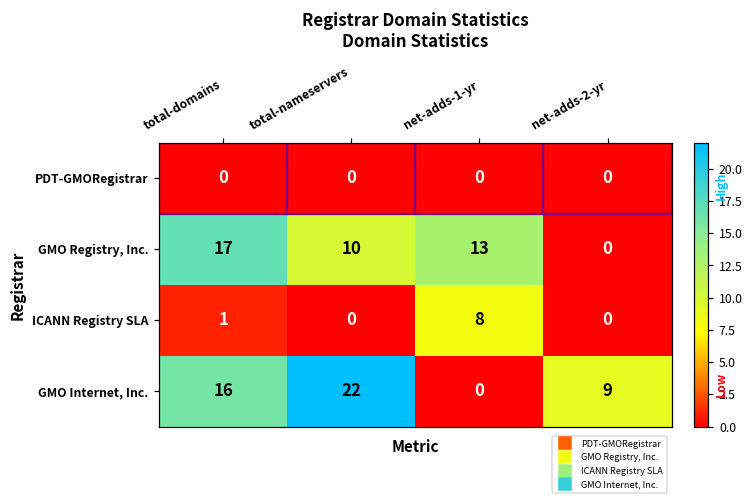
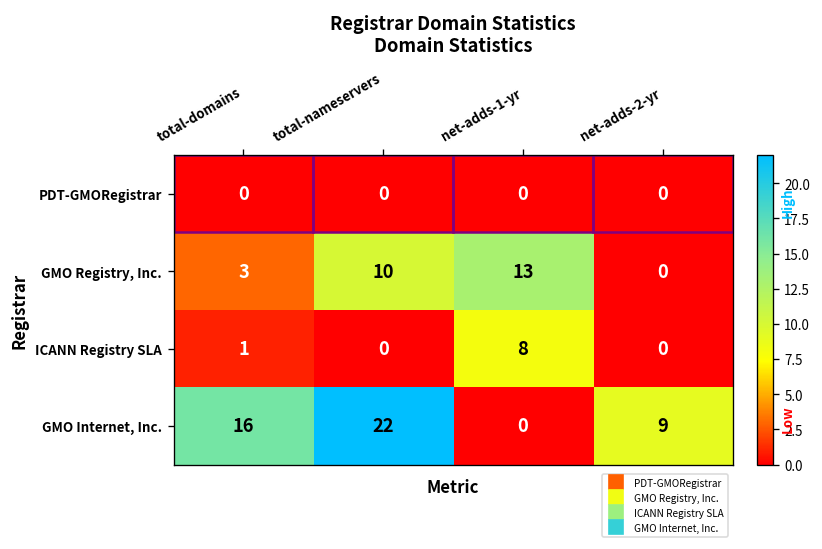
  {
    "PDT-GMORegistrar": {
      "total-domains": 0,
      "total-nameservers": 0,
      "net-adds-1-yr": 0,
      "net-adds-2-yr": 0
    },
    "GMO Registry, Inc.": {
-     "total-domains": 17,
+     "total-domains": 3,
      "total-nameservers": 10,
      "net-adds-1-yr": 13,
      "net-adds-2-yr": 0
    },
    "ICANN Registry SLA": {
      "total-domains": 1,
      "total-nameservers": 0,
      "net-adds-1-yr": 8,
      "net-adds-2-yr": 0
    },
    "GMO Internet, Inc.": {
      "total-domains": 16,
      "total-nameservers": 22,
      "net-adds-1-yr": 0,
      "net-adds-2-yr": 9
    }
  }
